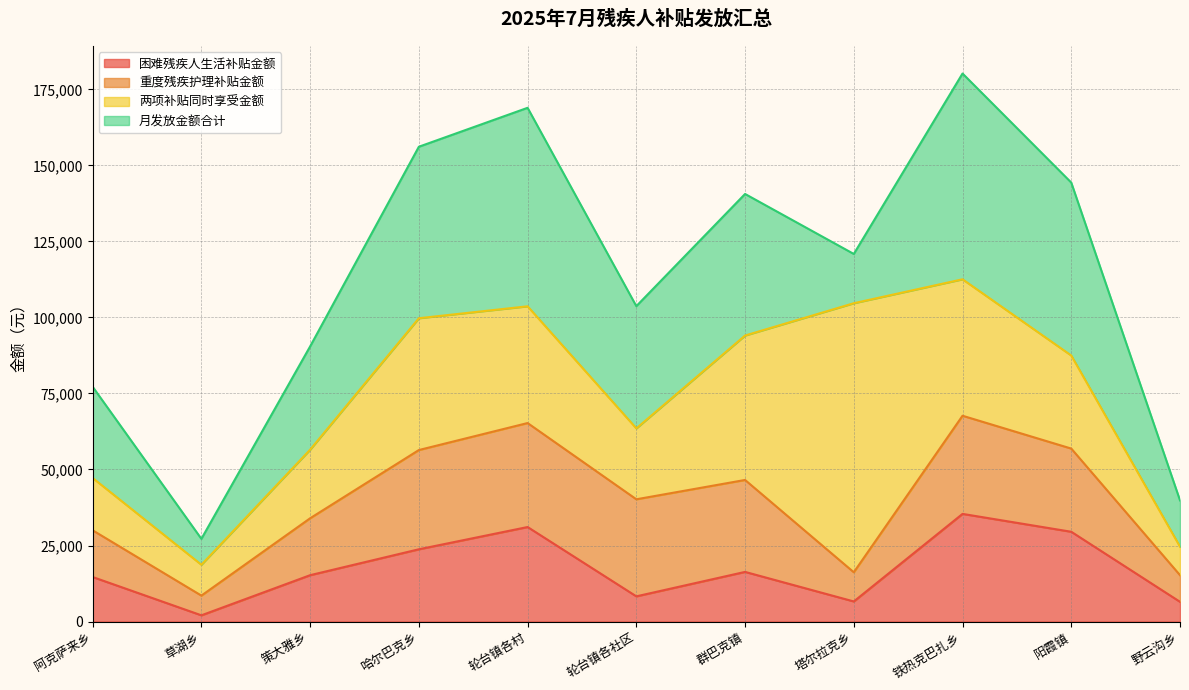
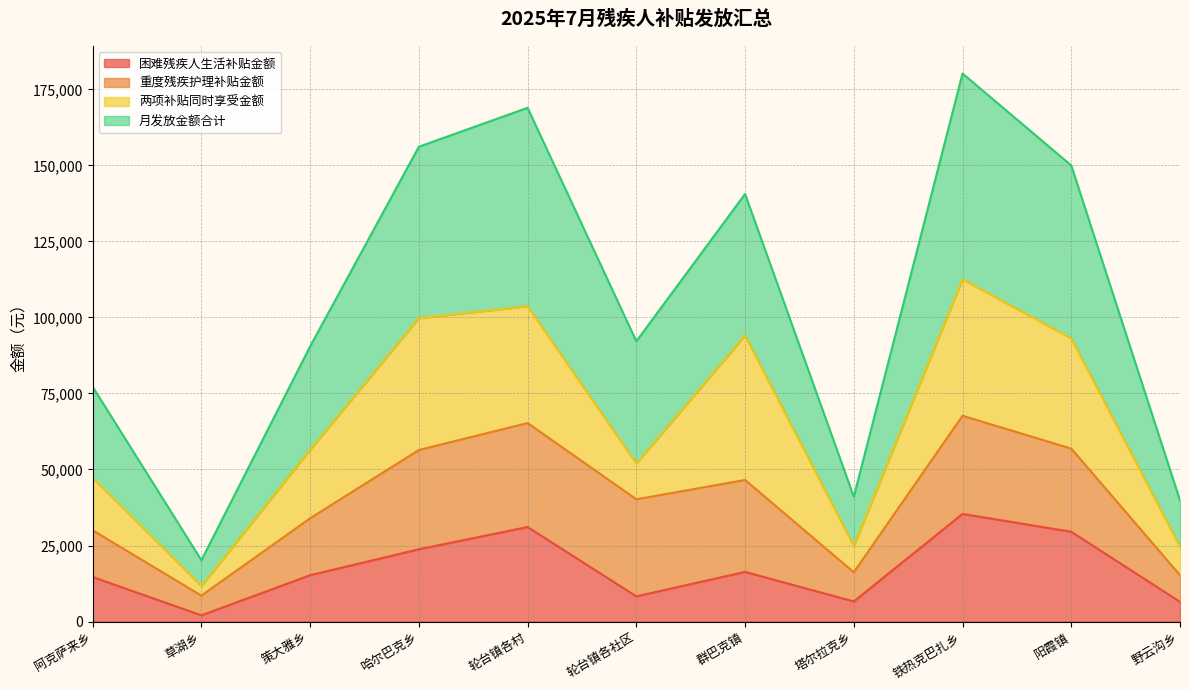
  {
    "两项补贴同时享受金额": {
      "阿克萨来乡": "17,000",
-     "草湖乡": "10,000",
+     "草湖乡": "3,000",
      "策大雅乡": "23,000",
      "哈尔巴克乡": "43,000",
      "轮台镇各村": "38,000",
-     "轮台镇各社区": "23,000",
+     "轮台镇各社区": "12,000",
      "群巴克镇": "48,000",
-     "塔尔拉克乡": "88,000",
+     "塔尔拉克乡": "9,000",
      "铁热克巴扎乡": "45,000",
-     "阳霞镇": "31,000",
+     "阳霞镇": "36,000",
      "野云沟乡": "9,000"
    },
    "月发放金额合计": {
      "阿克萨来乡": "30,000",
      "草湖乡": "9,000",
      "策大雅乡": "34,000",
      "哈尔巴克乡": "56,000",
      "轮台镇各村": "65,000",
      "轮台镇各社区": "40,000",
      "群巴克镇": "47,000",
      "塔尔拉克乡": "16,000",
      "铁热克巴扎乡": "68,000",
      "阳霞镇": "57,000",
      "野云沟乡": "15,000"
    }
  }
